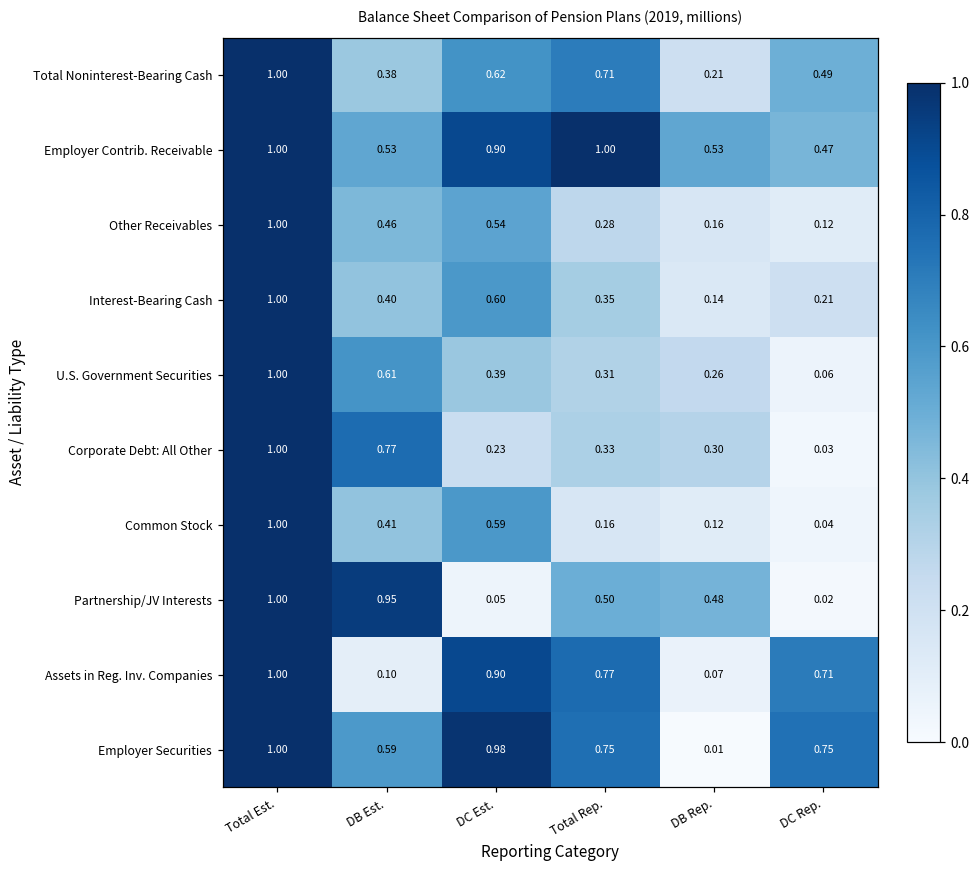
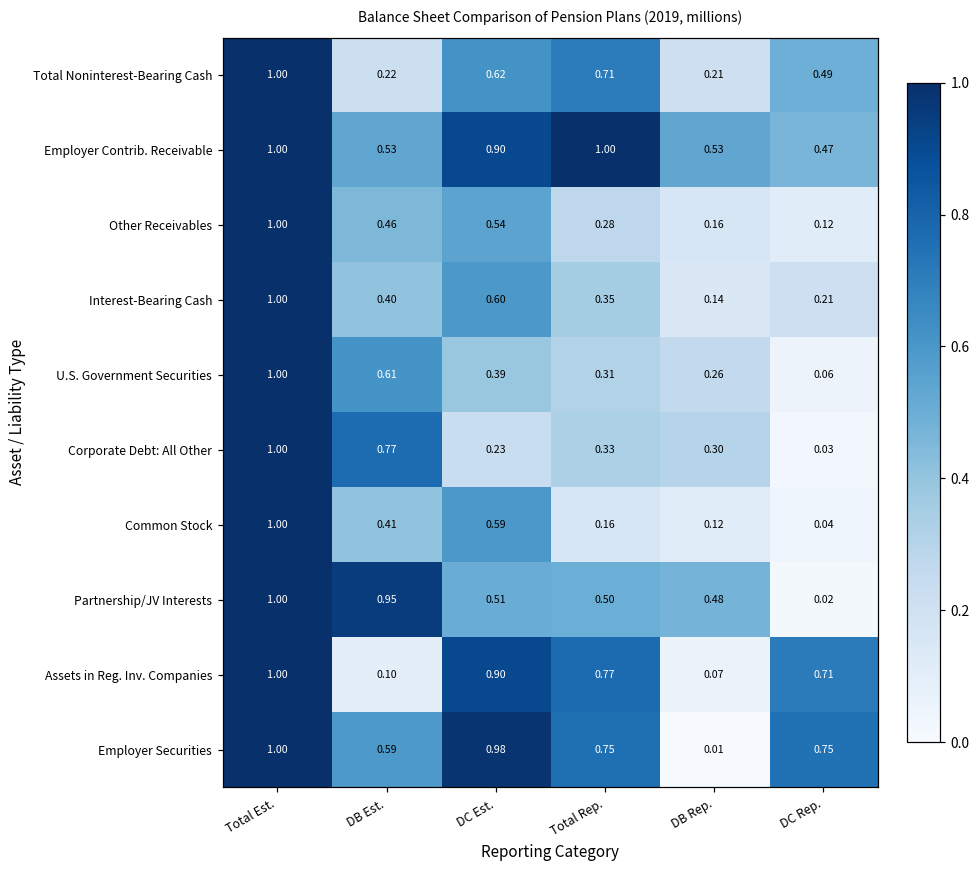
  {
    "Total Noninterest-Bearing Cash": {
      "Total Est.": 1.00,
-     "DB Est.": 0.38,
+     "DB Est.": 0.22,
      "DC Est.": 0.62,
      "Total Rep.": 0.71,
      "DB Rep.": 0.21,
      "DC Rep.": 0.49
    },
    "Employer Contrib. Receivable": {
      "Total Est.": 1.00,
      "DB Est.": 0.53,
      "DC Est.": 0.90,
      "Total Rep.": 1.00,
      "DB Rep.": 0.53,
      "DC Rep.": 0.47
    },
    "Other Receivables": {
      "Total Est.": 1.00,
      "DB Est.": 0.46,
      "DC Est.": 0.54,
      "Total Rep.": 0.28,
      "DB Rep.": 0.16,
      "DC Rep.": 0.12
    },
    "Interest-Bearing Cash": {
      "Total Est.": 1.00,
      "DB Est.": 0.40,
      "DC Est.": 0.60,
      "Total Rep.": 0.35,
      "DB Rep.": 0.14,
      "DC Rep.": 0.21
    },
    "U.S. Government Securities": {
      "Total Est.": 1.00,
      "DB Est.": 0.61,
      "DC Est.": 0.39,
      "Total Rep.": 0.31,
      "DB Rep.": 0.26,
      "DC Rep.": 0.06
    },
    "Corporate Debt: All Other": {
      "Total Est.": 1.00,
      "DB Est.": 0.77,
      "DC Est.": 0.23,
      "Total Rep.": 0.33,
      "DB Rep.": 0.30,
      "DC Rep.": 0.03
    },
    "Common Stock": {
      "Total Est.": 1.00,
      "DB Est.": 0.41,
      "DC Est.": 0.59,
      "Total Rep.": 0.16,
      "DB Rep.": 0.12,
      "DC Rep.": 0.04
    },
    "Partnership/JV Interests": {
      "Total Est.": 1.00,
      "DB Est.": 0.95,
-     "DC Est.": 0.05,
+     "DC Est.": 0.51,
      "Total Rep.": 0.50,
      "DB Rep.": 0.48,
      "DC Rep.": 0.02
    },
    "Assets in Reg. Inv. Companies": {
      "Total Est.": 1.00,
      "DB Est.": 0.10,
      "DC Est.": 0.90,
      "Total Rep.": 0.77,
      "DB Rep.": 0.07,
      "DC Rep.": 0.71
    },
    "Employer Securities": {
      "Total Est.": 1.00,
      "DB Est.": 0.59,
      "DC Est.": 0.98,
      "Total Rep.": 0.75,
      "DB Rep.": 0.01,
      "DC Rep.": 0.75
    }
  }
